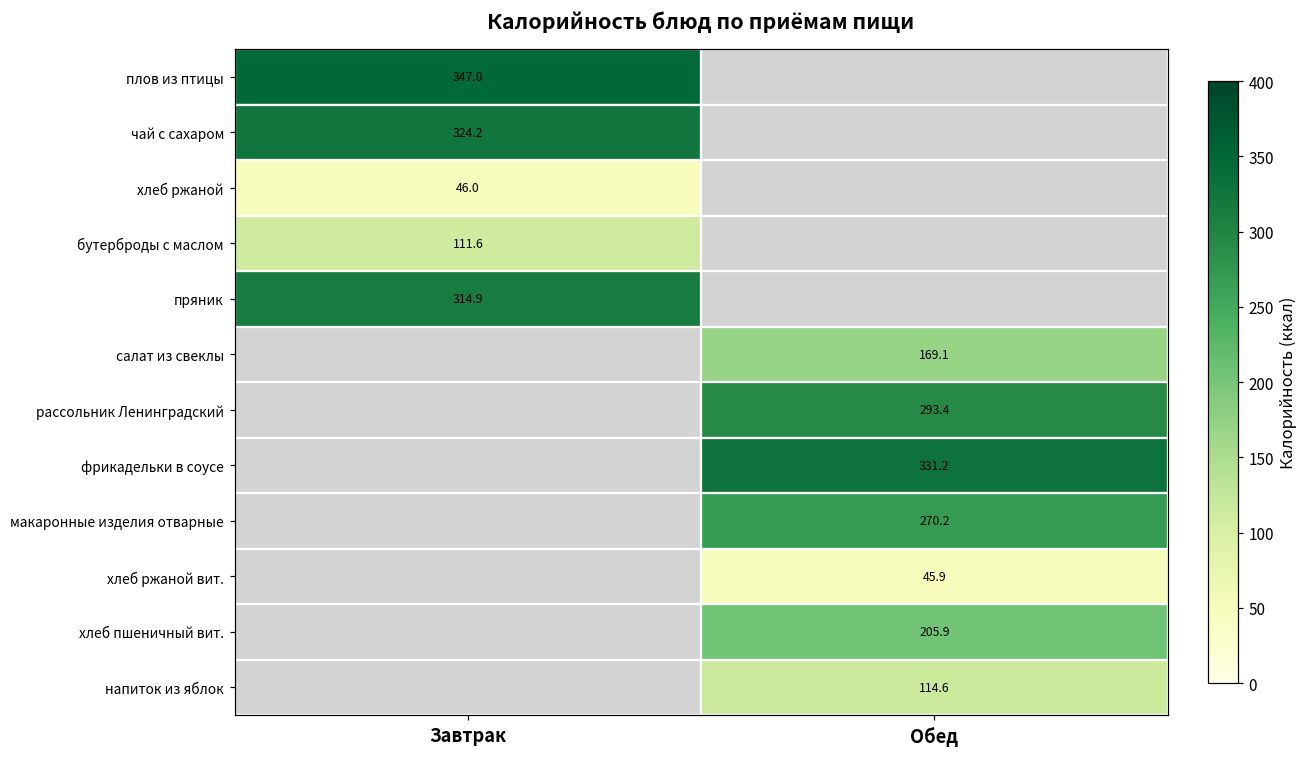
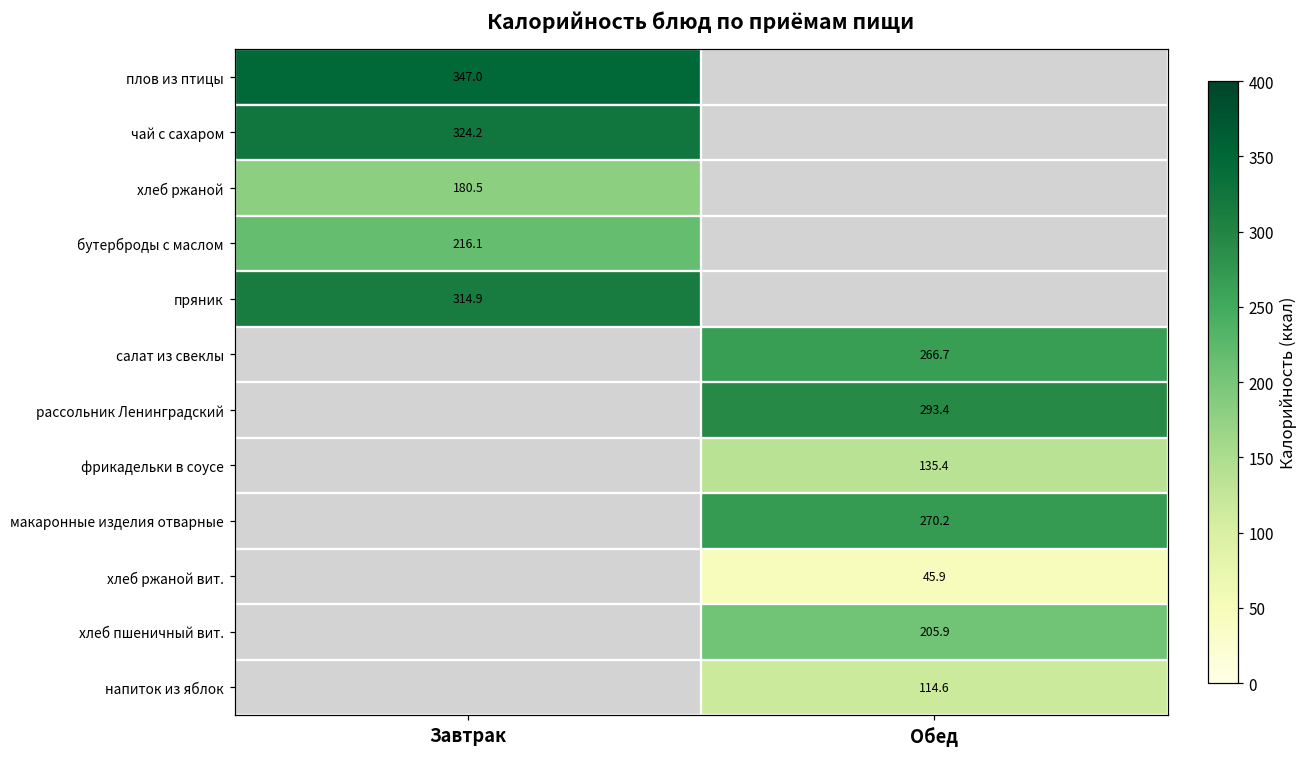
  {
    "плов из птицы": {
      "Завтрак": 347.0
    },
    "чай с сахаром": {
      "Завтрак": 324.2
    },
    "хлеб ржаной": {
-     "Завтрак": 46.0
+     "Завтрак": 180.5
    },
    "бутерброды с маслом": {
-     "Завтрак": 111.6
+     "Завтрак": 216.1
    },
    "пряник": {
      "Завтрак": 314.9
    },
    "салат из свеклы": {
-     "Обед": 169.1
+     "Обед": 266.7
    },
    "рассольник Ленинградский": {
      "Обед": 293.4
    },
    "фрикадельки в соусе": {
-     "Обед": 331.2
+     "Обед": 135.4
    },
    "макаронные изделия отварные": {
      "Обед": 270.2
    },
    "хлеб ржаной вит.": {
      "Обед": 45.9
    },
    "хлеб пшеничный вит.": {
      "Обед": 205.9
    },
    "напиток из яблок": {
      "Обед": 114.6
    }
  }
